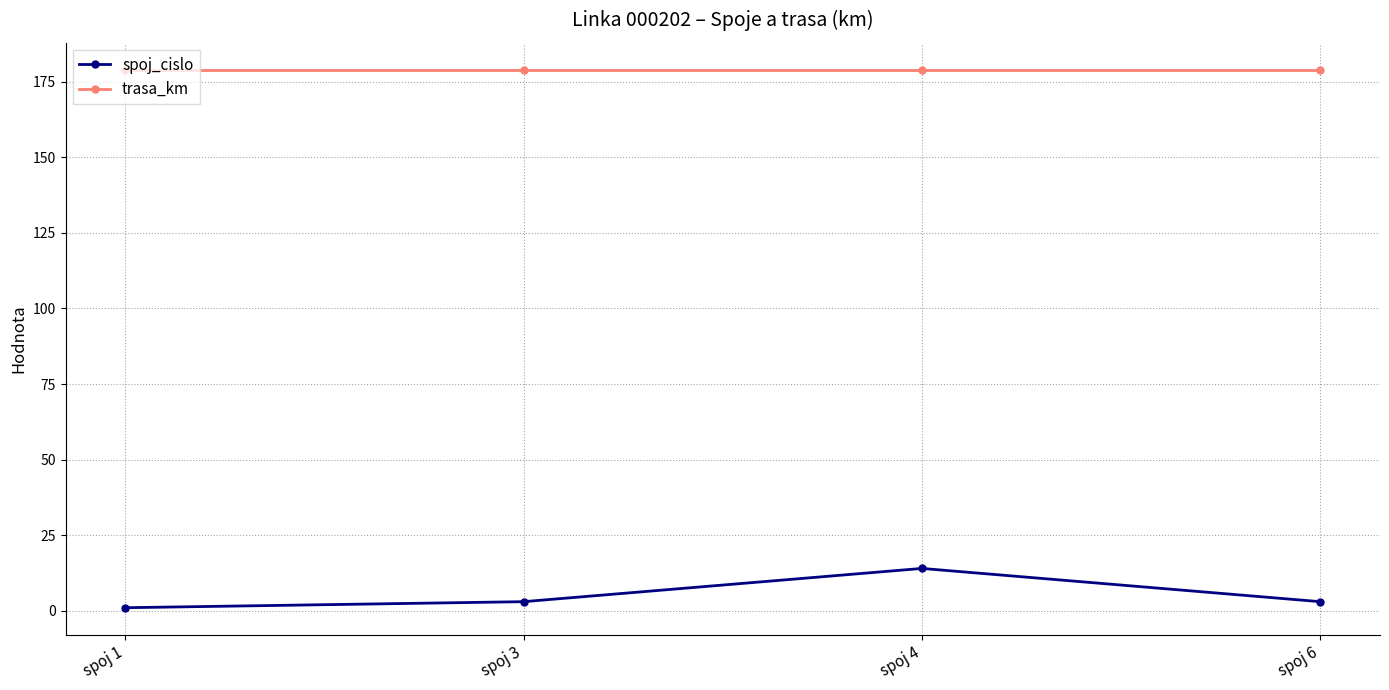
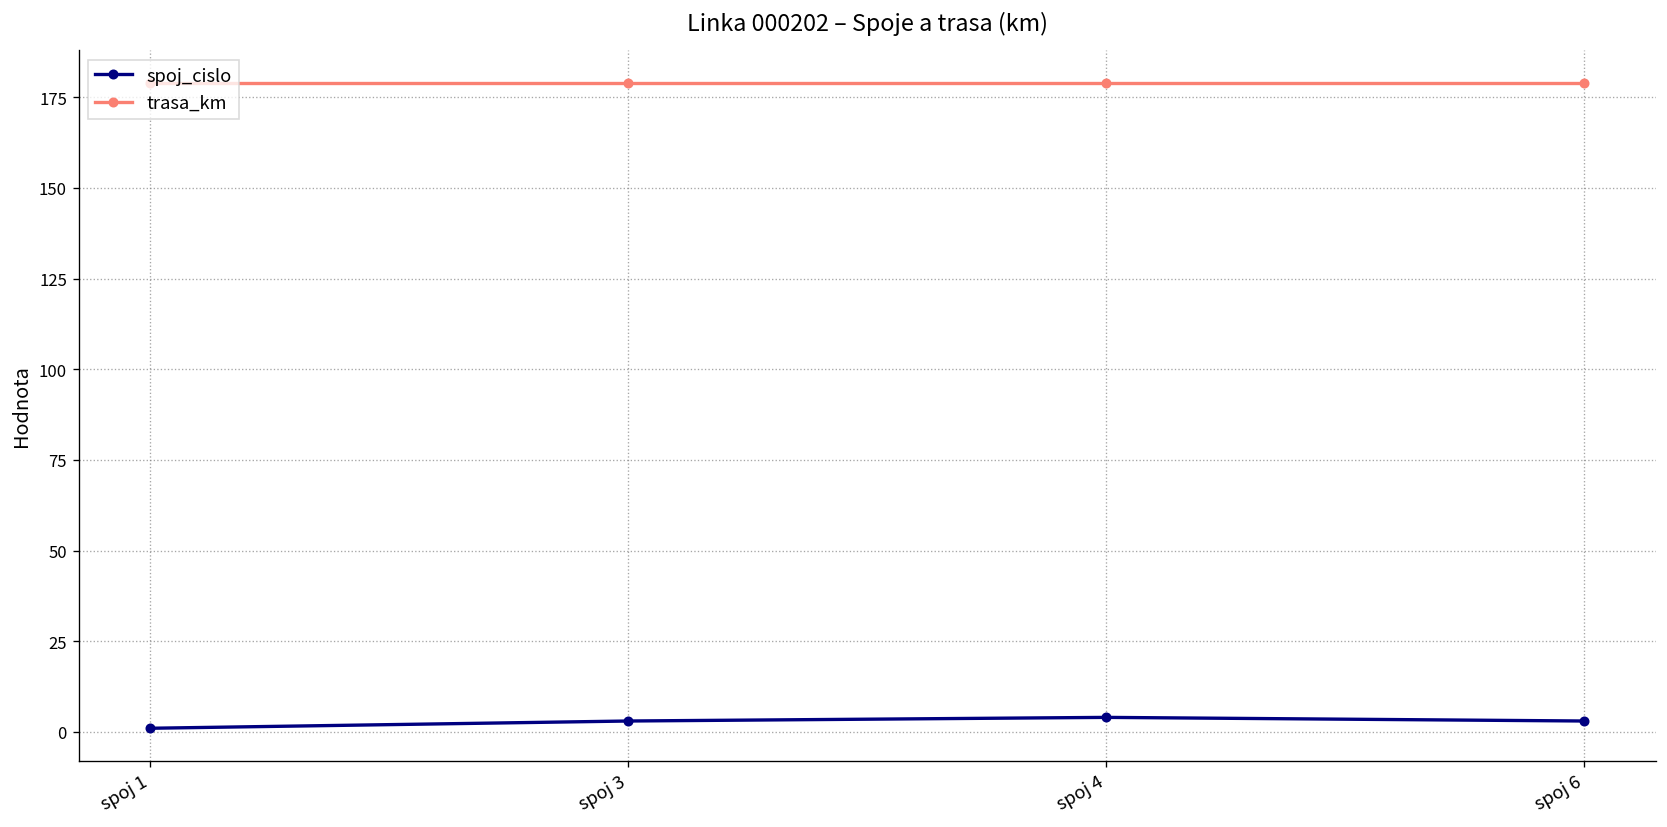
  {
    "spoj_cislo": {
      "spoj 1": 1,
      "spoj 3": 3,
-     "spoj 4": 14,
+     "spoj 4": 4,
      "spoj 6": 3
    },
    "trasa_km": {
      "spoj 3": 179,
      "spoj 4": 179,
      "spoj 6": 179
    }
  }
